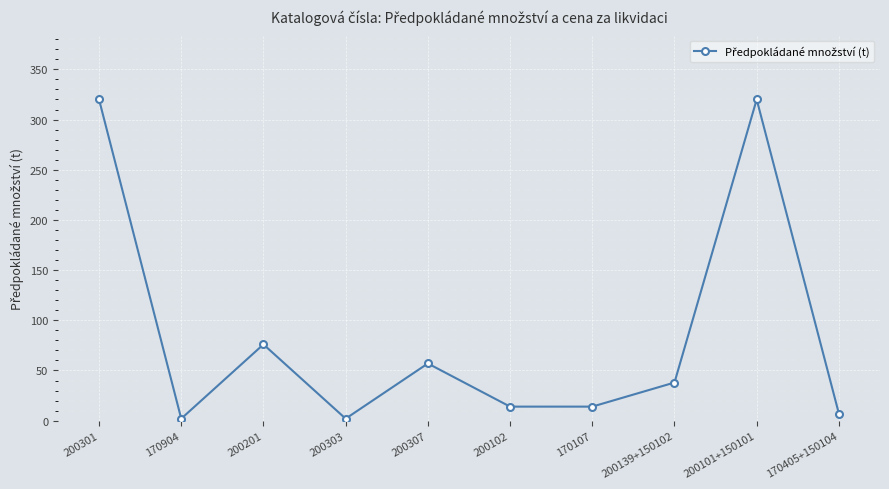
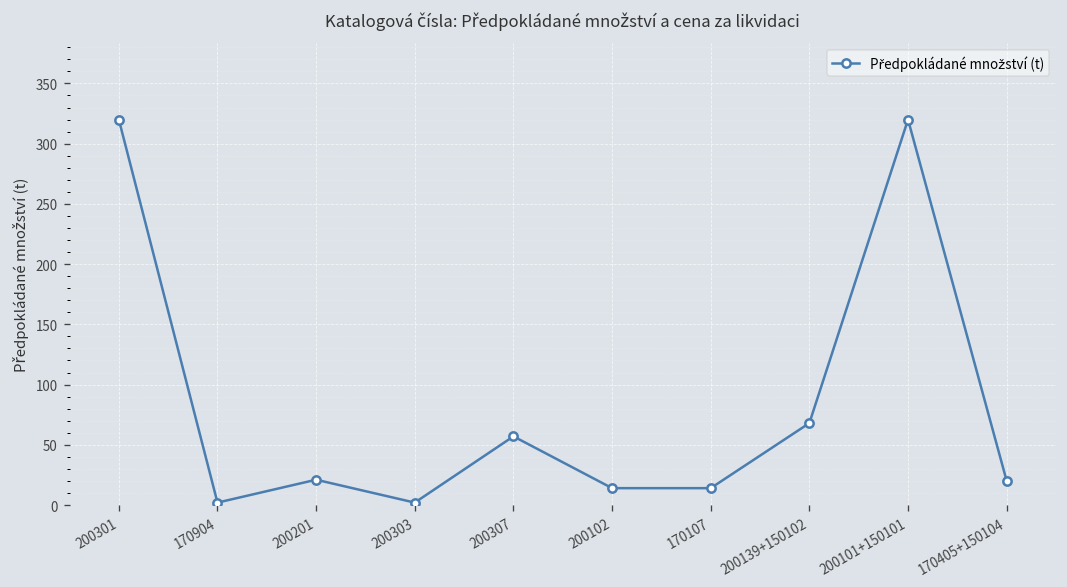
  {
    "200301": 320,
    "170904": 2,
-   "200201": 76,
+   "200201": 21,
    "200303": 2,
    "200307": 57,
    "200102": 14,
    "170107": 14,
-   "200139+150102": 38,
+   "200139+150102": 68,
    "200101+150101": 320,
-   "170405+150104": 7
+   "170405+150104": 20
  }
